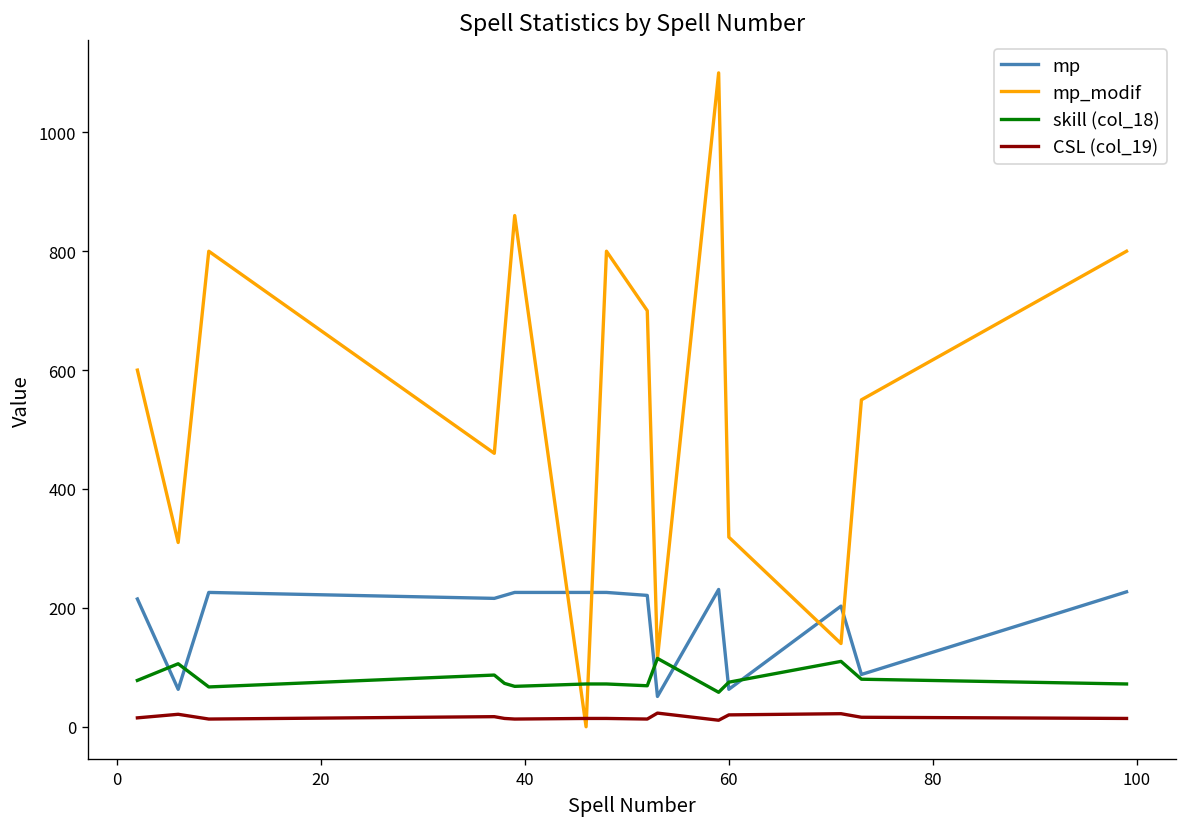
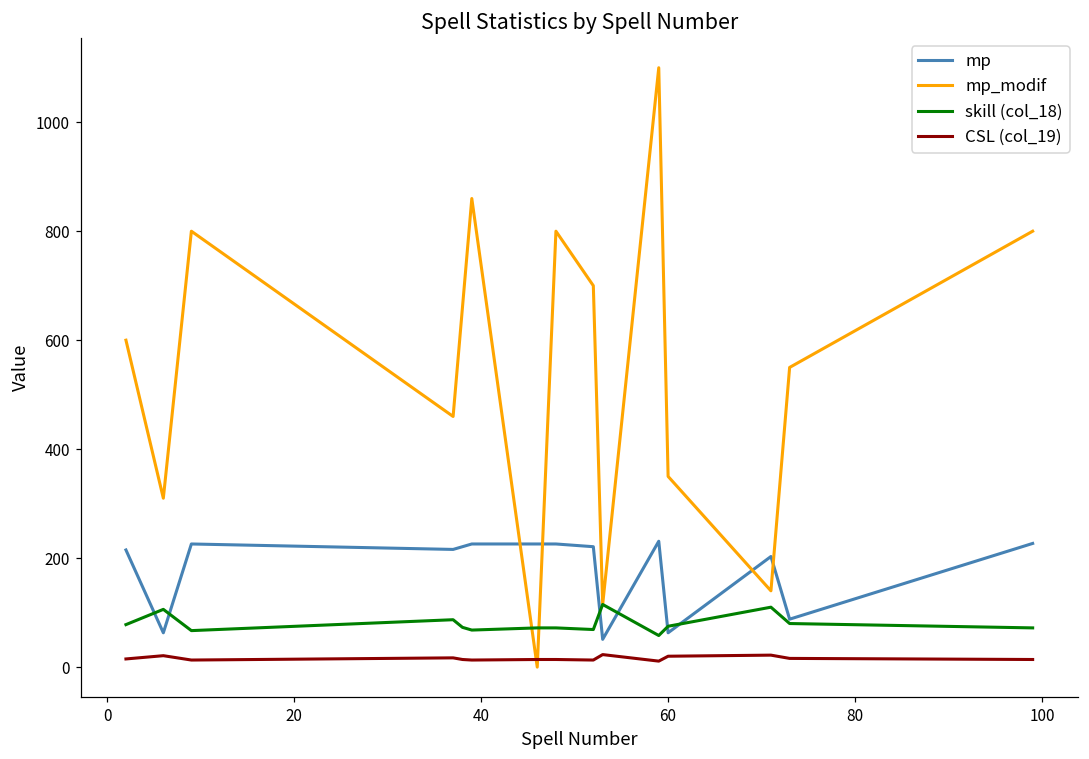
  {
    "mp": {
      "60": 60
    },
    "mp_modif": {
-     "60": 320
+     "60": 350
    },
    "skill (col_18)": {
      "60": 80
    },
    "CSL (col_19)": {
      "60": 20
    }
  }
